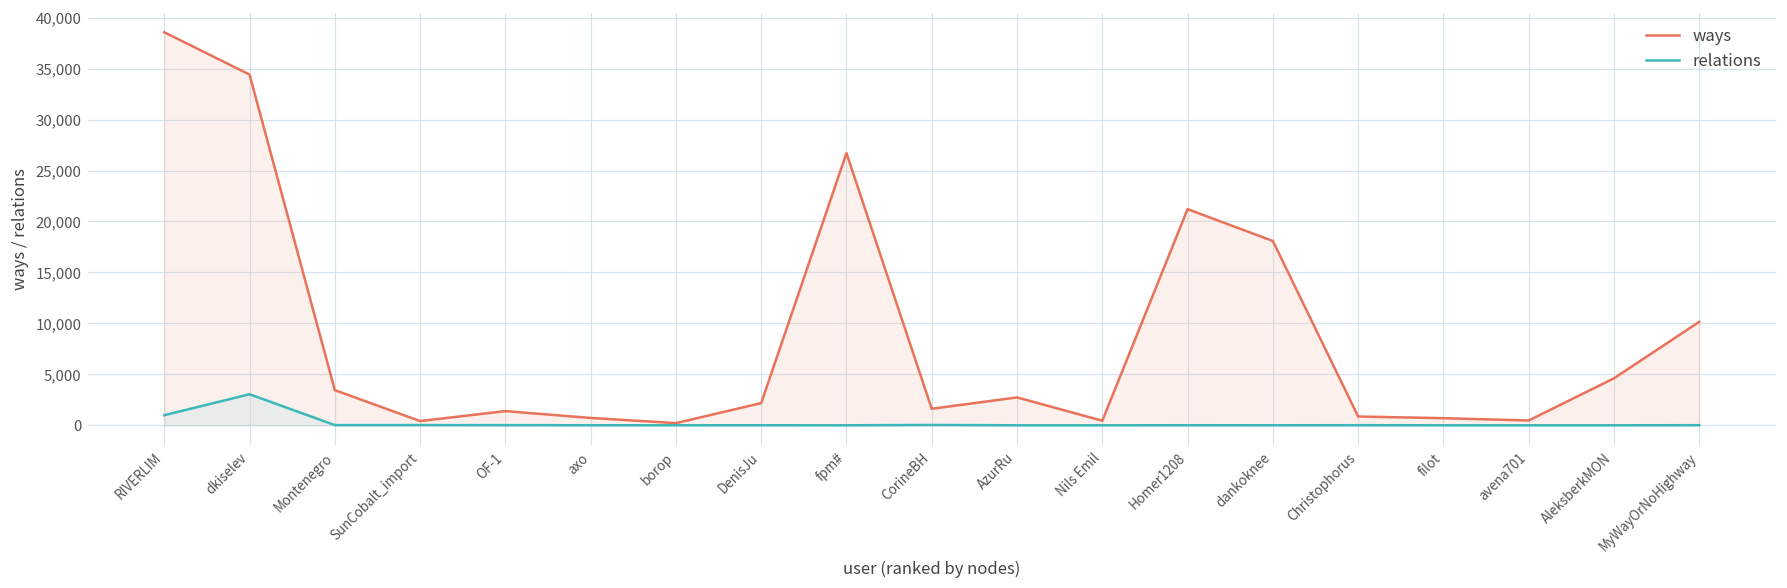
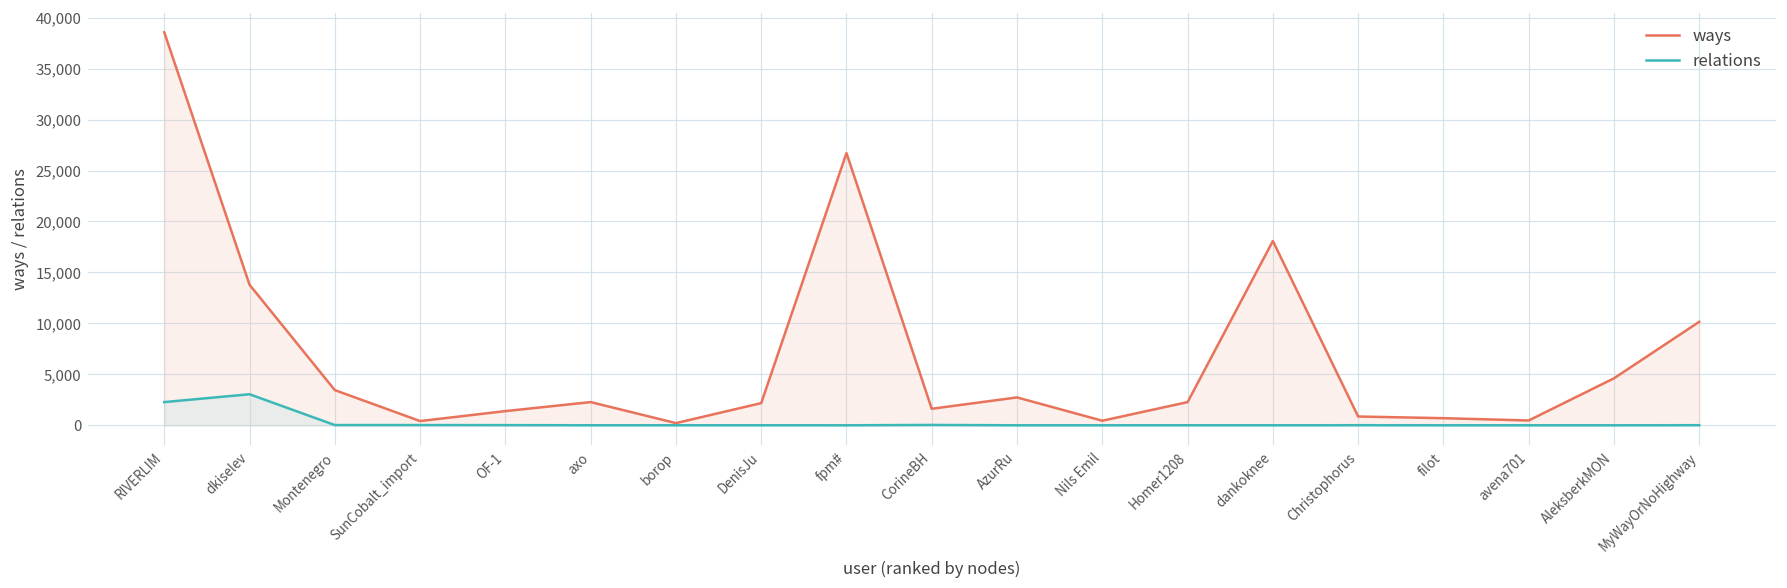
  {
    "ways": {
      "RIVERLIM": "39,000",
-     "dkiselev": "34,000",
+     "dkiselev": "14,000",
      "Montenegro": "3,000",
      "SunCobalt_import": "0",
      "OF-1": "1,000",
-     "axo": "1,000",
+     "axo": "2,000",
      "DenisJu": "2,000",
      "fpm#": "27,000",
      "CorineBH": "2,000",
      "AzurRu": "3,000",
      "Nils Emil": "0",
-     "Homer1208": "21,000",
+     "Homer1208": "2,000",
      "dankoknee": "18,000",
      "Christophorus": "1,000",
      "filot": "1,000",
      "avena701": "0",
      "AleksberkMON": "5,000",
      "MyWayOrNoHighway": "10,000"
    },
    "relations": {
-     "RIVERLIM": "1,000",
+     "RIVERLIM": "2,000",
      "dkiselev": "3,000",
      "Montenegro": "0",
      "SunCobalt_import": "0",
      "OF-1": "0",
      "axo": "0",
      "DenisJu": "0",
      "fpm#": "0",
      "CorineBH": "0",
      "AzurRu": "0",
      "Nils Emil": "0",
      "Homer1208": "0",
      "dankoknee": "0",
      "Christophorus": "0",
      "filot": "0",
      "avena701": "0",
      "AleksberkMON": "0",
      "MyWayOrNoHighway": "0"
    }
  }
